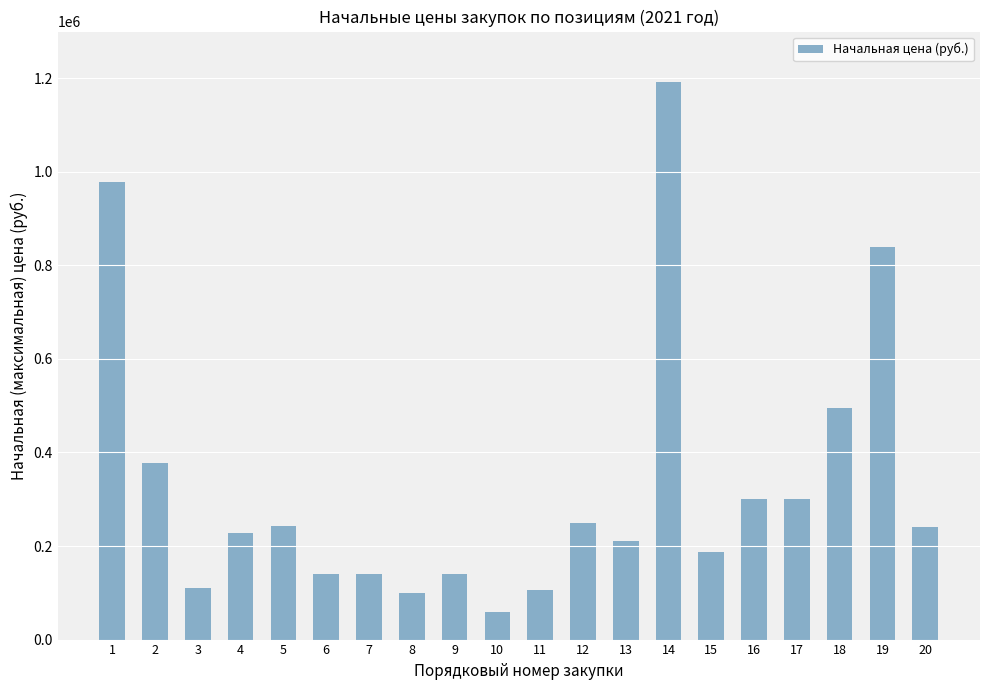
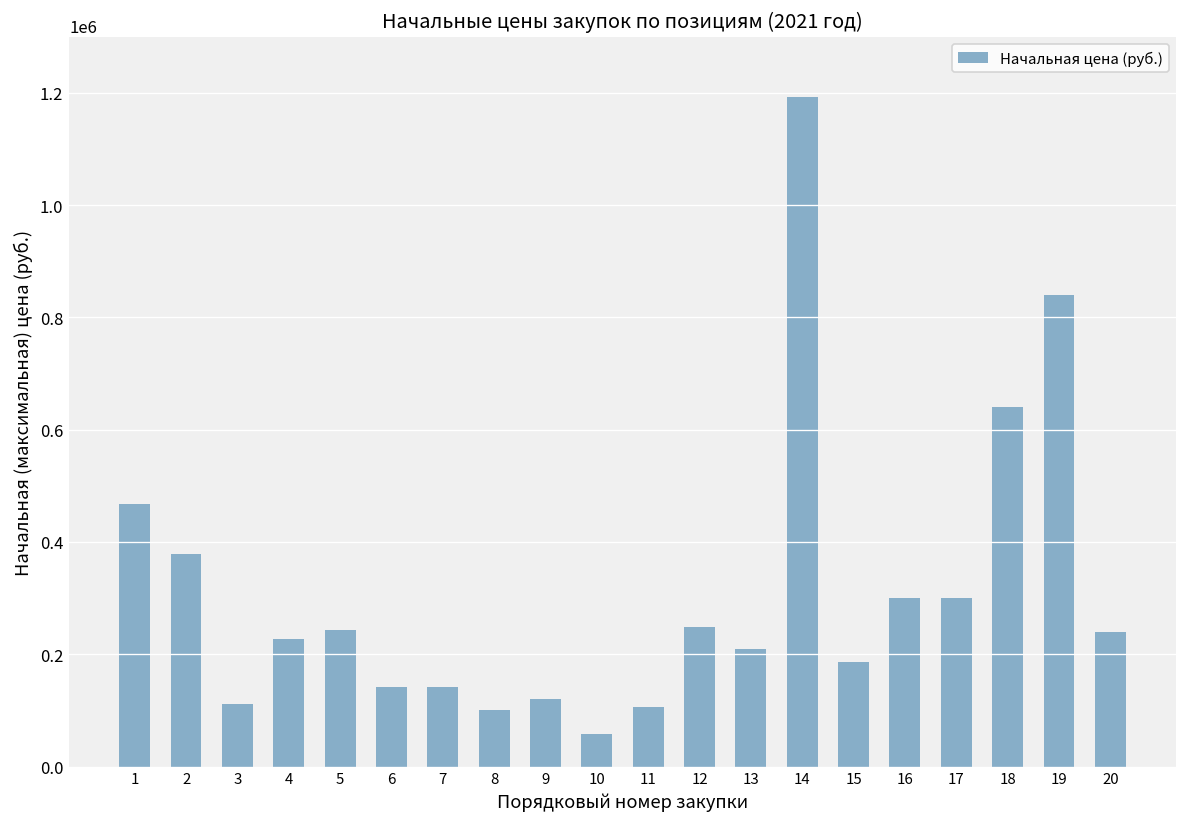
  {
-   "1": 980000,
+   "1": 470000,
    "2": 380000,
    "3": 110000,
    "4": 230000,
    "5": 240000,
    "6": 140000,
    "7": 140000,
    "8": 100000,
-   "9": 140000,
+   "9": 120000,
    "10": 60000,
    "11": 110000,
    "12": 250000,
    "13": 210000,
    "14": 1190000,
    "15": 190000,
    "16": 300000,
    "17": 300000,
-   "18": 500000,
+   "18": 640000,
    "19": 840000,
    "20": 240000
  }
